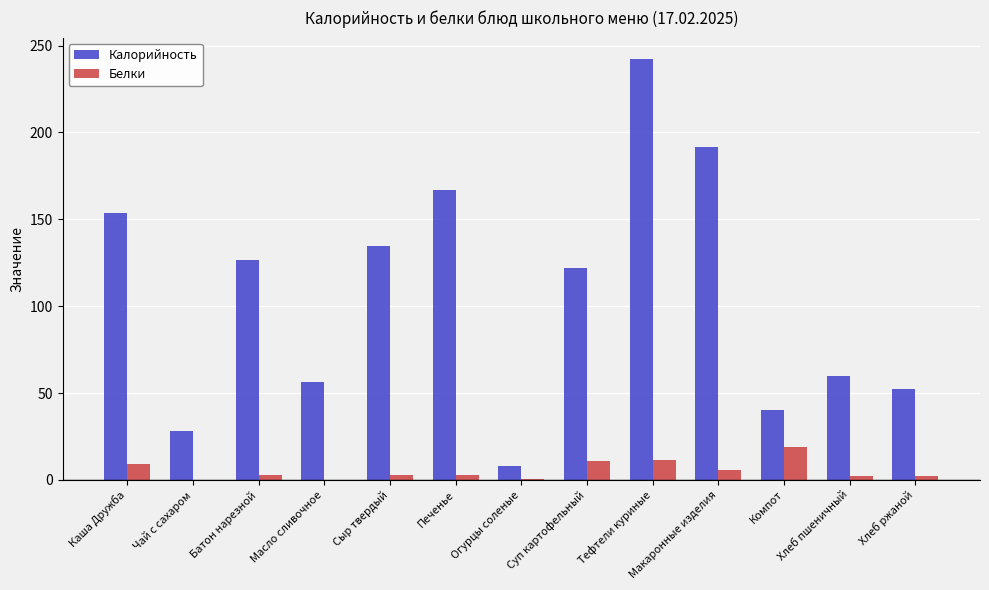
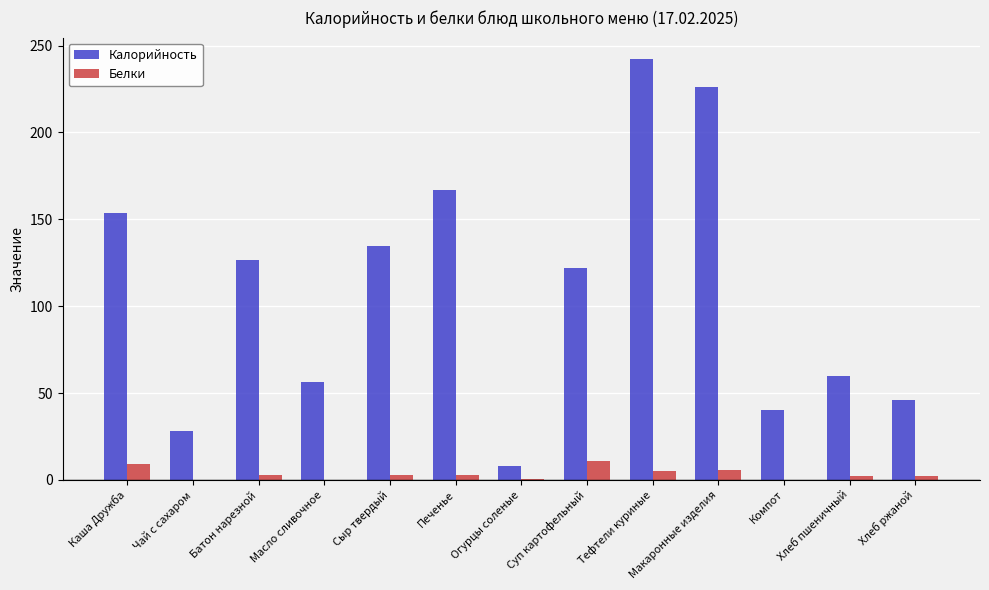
  {
    "Калорийность": {
      "Каша Дружба": 154,
      "Чай с сахаром": 28,
      "Батон нарезной": 127,
      "Масло сливочное": 57,
      "Сыр твердый": 135,
      "Печенье": 167,
      "Огурцы соленые": 8,
      "Суп картофельный": 122,
      "Тефтели куриные": 242,
-     "Макаронные изделия": 191,
+     "Макаронные изделия": 226,
      "Компот": 40,
      "Хлеб пшеничный": 60,
-     "Хлеб ржаной": 52
+     "Хлеб ржаной": 46
    },
    "Белки": {
      "Каша Дружба": 9,
      "Батон нарезной": 3,
      "Сыр твердый": 3,
      "Печенье": 3,
      "Суп картофельный": 11,
-     "Тефтели куриные": 12,
+     "Тефтели куриные": 5,
      "Макаронные изделия": 6,
-     "Компот": 19,
+     "Компот": 0,
      "Хлеб пшеничный": 2,
      "Хлеб ржаной": 2
    }
  }
